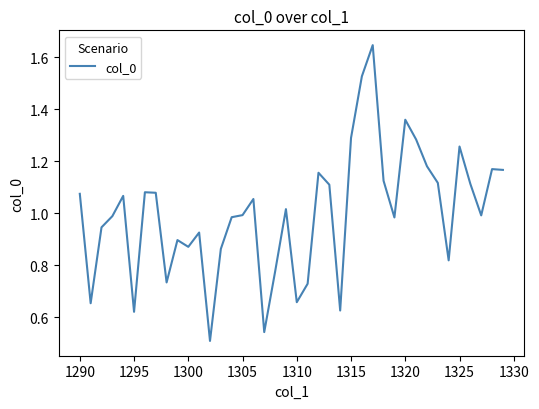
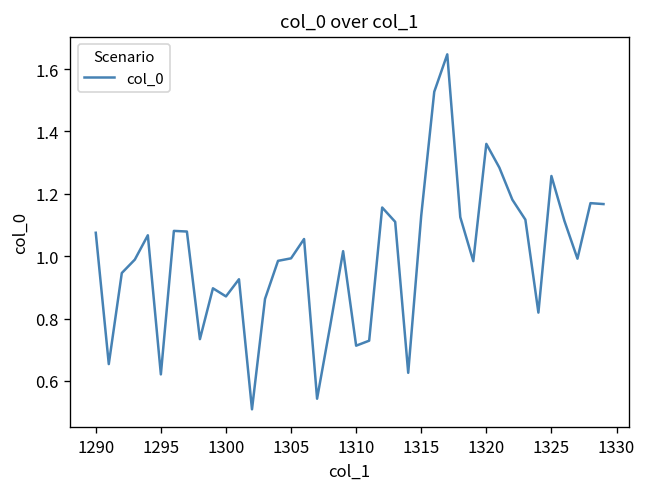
  {
    "1290": 1.08,
    "1295": 0.62,
    "1300": 0.87,
    "1305": 0.99,
-   "1310": 0.66,
-   "1315": 1.29,
+   "1310": 0.71,
+   "1315": 1.13,
    "1320": 1.36,
    "1325": 1.26
  }
